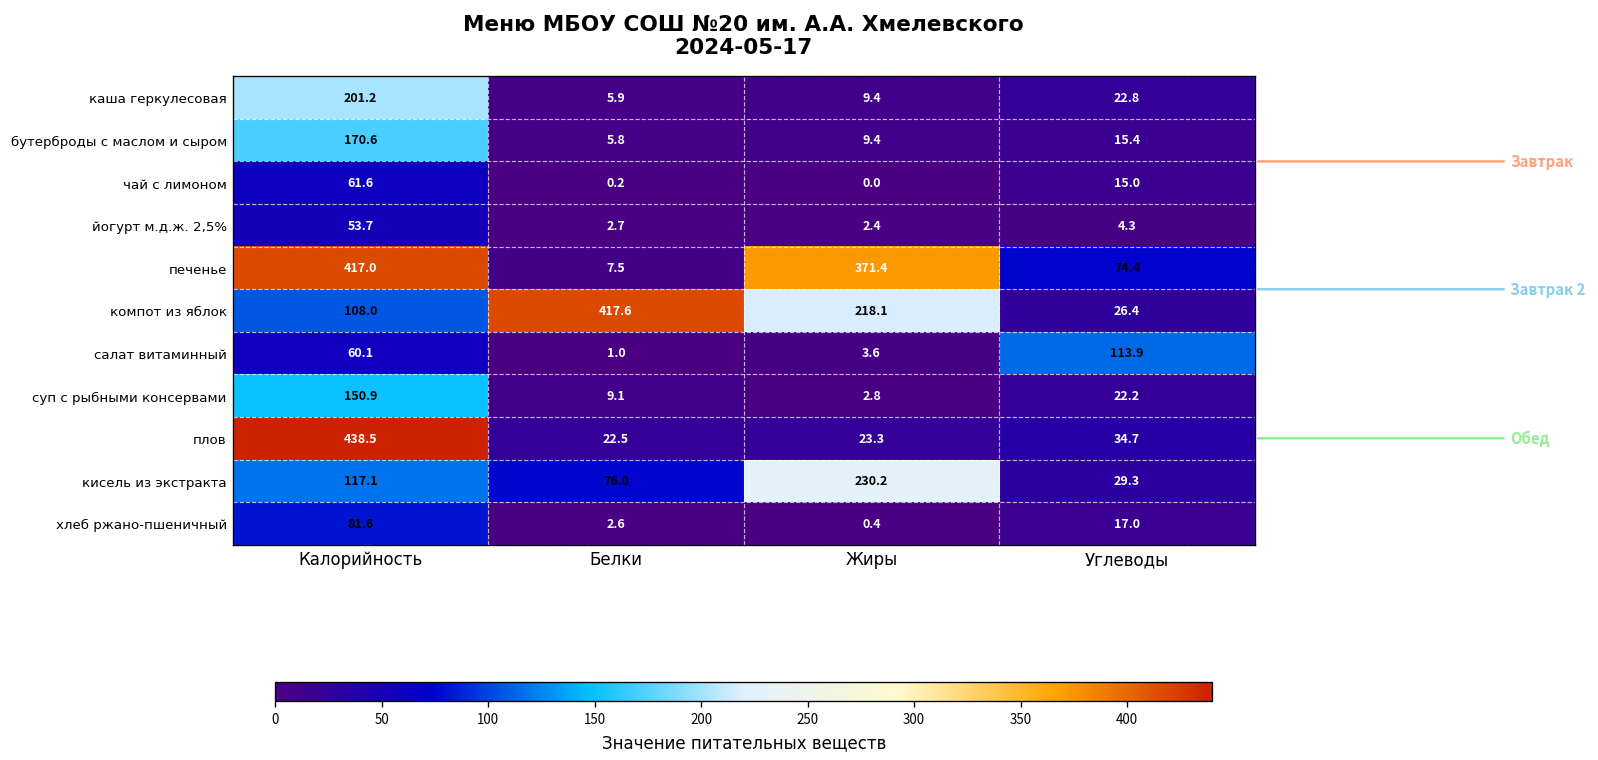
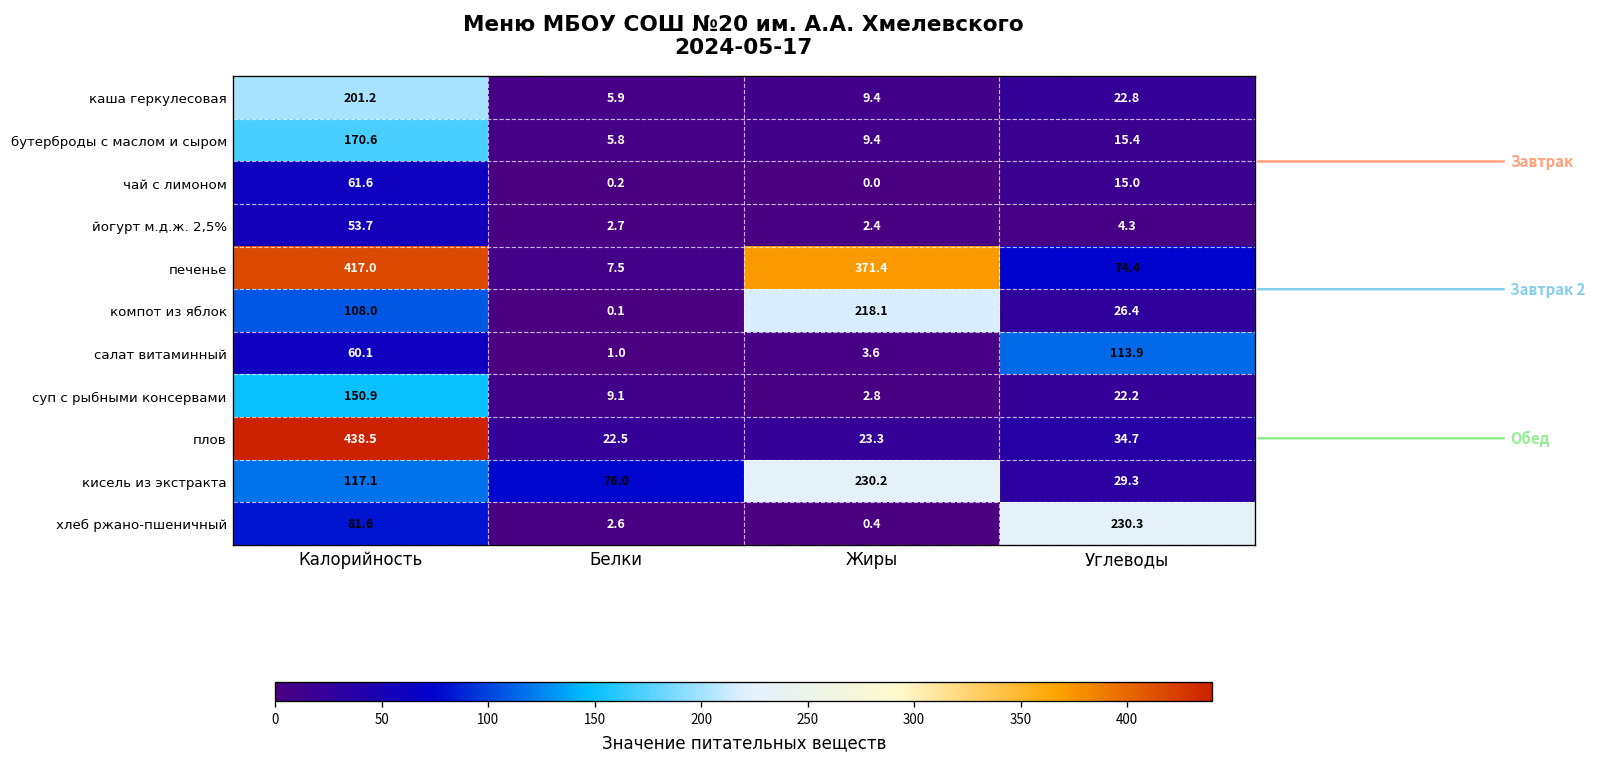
  {
    "каша геркулесовая": {
      "Калорийность": 201.2,
      "Белки": 5.9,
      "Жиры": 9.4,
      "Углеводы": 22.8
    },
    "бутерброды с маслом и сыром": {
      "Калорийность": 170.6,
      "Белки": 5.8,
      "Жиры": 9.4,
      "Углеводы": 15.4
    },
    "чай с лимоном": {
      "Калорийность": 61.6,
      "Белки": 0.2,
      "Жиры": 0.0,
      "Углеводы": 15.0
    },
    "йогурт м.д.ж. 2,5%": {
      "Калорийность": 53.7,
      "Белки": 2.7,
      "Жиры": 2.4,
      "Углеводы": 4.3
    },
    "печенье": {
      "Калорийность": 417.0,
      "Белки": 7.5,
      "Жиры": 371.4,
      "Углеводы": 74.4
    },
    "компот из яблок": {
      "Калорийность": 108.0,
-     "Белки": 417.6,
+     "Белки": 0.1,
      "Жиры": 218.1,
      "Углеводы": 26.4
    },
    "салат витаминный": {
      "Калорийность": 60.1,
      "Белки": 1.0,
      "Жиры": 3.6,
      "Углеводы": 113.9
    },
    "суп с рыбными консервами": {
      "Калорийность": 150.9,
      "Белки": 9.1,
      "Жиры": 2.8,
      "Углеводы": 22.2
    },
    "плов": {
      "Калорийность": 438.5,
      "Белки": 22.5,
      "Жиры": 23.3,
      "Углеводы": 34.7
    },
    "кисель из экстракта": {
      "Калорийность": 117.1,
      "Белки": 76.0,
      "Жиры": 230.2,
      "Углеводы": 29.3
    },
    "хлеб ржано-пшеничный": {
      "Калорийность": 81.6,
      "Белки": 2.6,
      "Жиры": 0.4,
-     "Углеводы": 17.0
+     "Углеводы": 230.3
    }
  }
